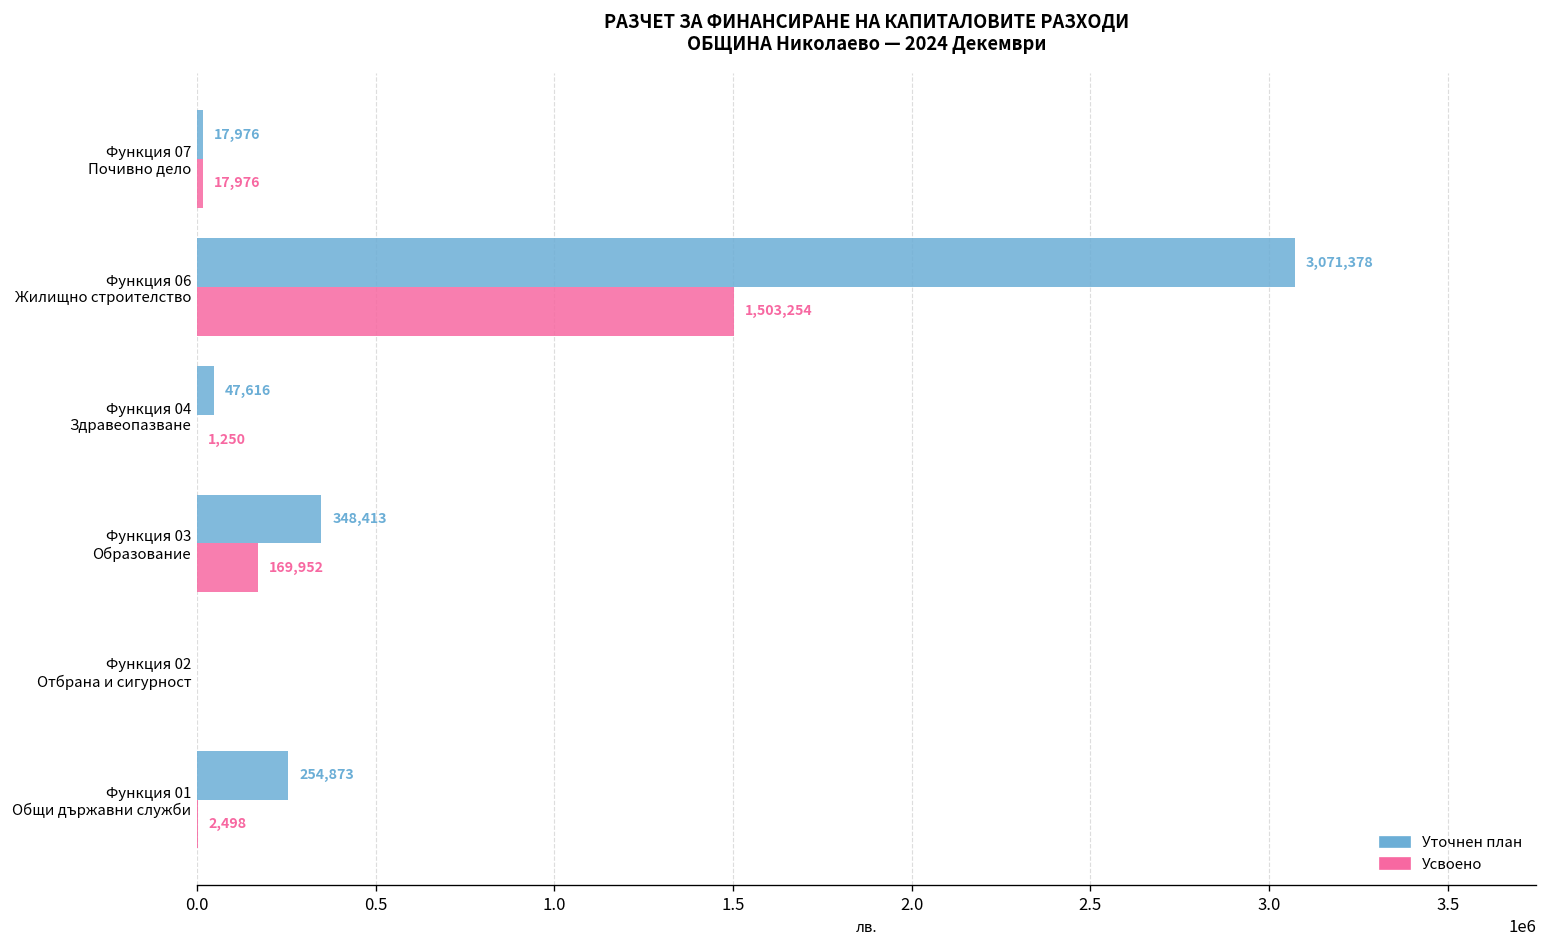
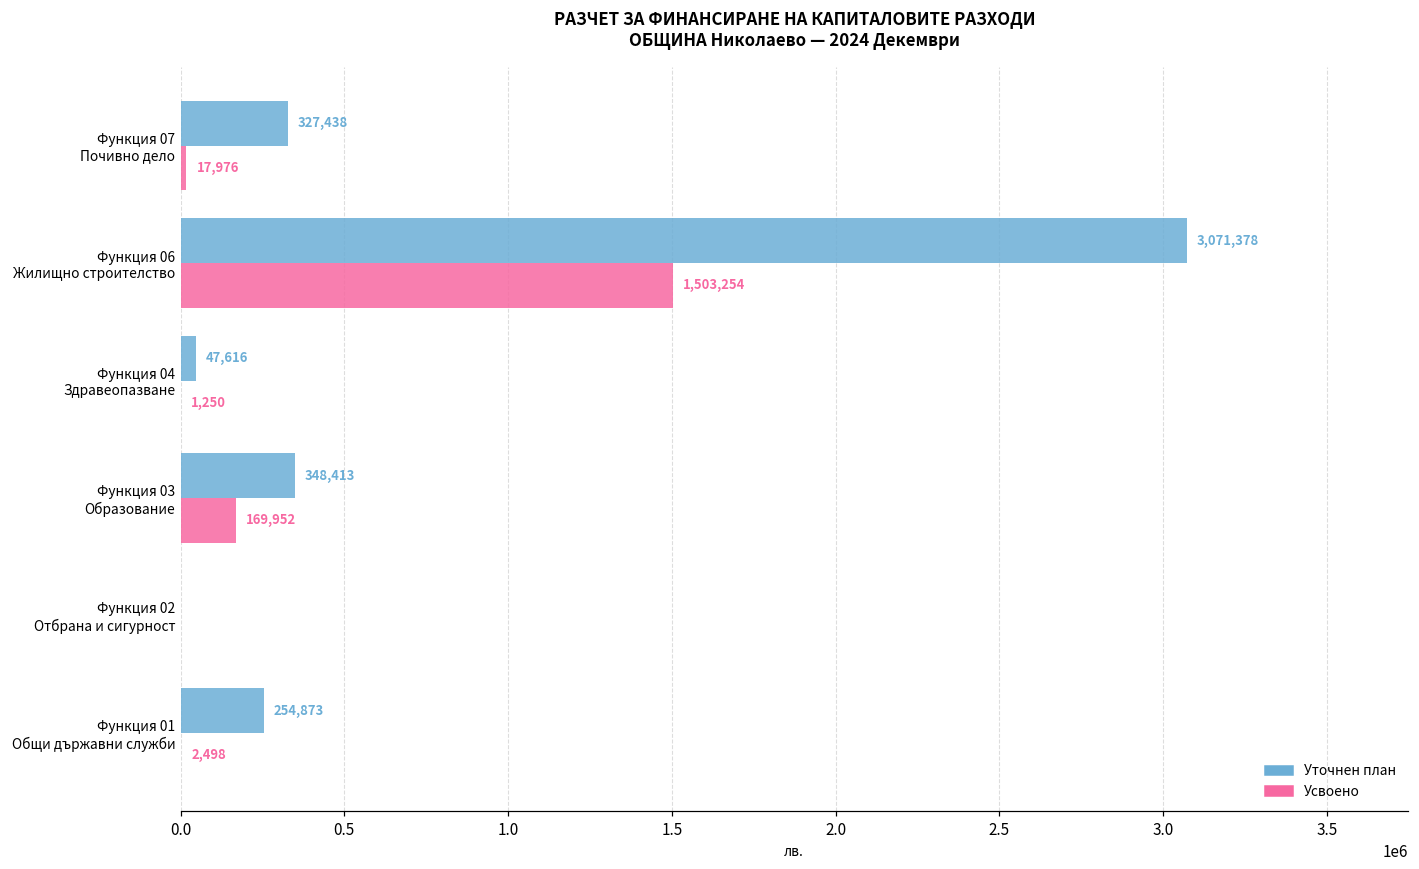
  {
    "Уточнен план": {
-     "Функция 07 Почивно дело": "17,976",
+     "Функция 07 Почивно дело": "327,438",
      "Функция 06 Жилищно строителство": "3,071,378",
      "Функция 04 Здравеопазване": "47,616",
      "Функция 03 Образование": "348,413",
      "Функция 01 Общи държавни служби": "254,873"
    },
    "Усвоено": {
      "Функция 07 Почивно дело": "17,976",
      "Функция 06 Жилищно строителство": "1,503,254",
      "Функция 04 Здравеопазване": "1,250",
      "Функция 03 Образование": "169,952",
      "Функция 01 Общи държавни служби": "2,498"
    }
  }
